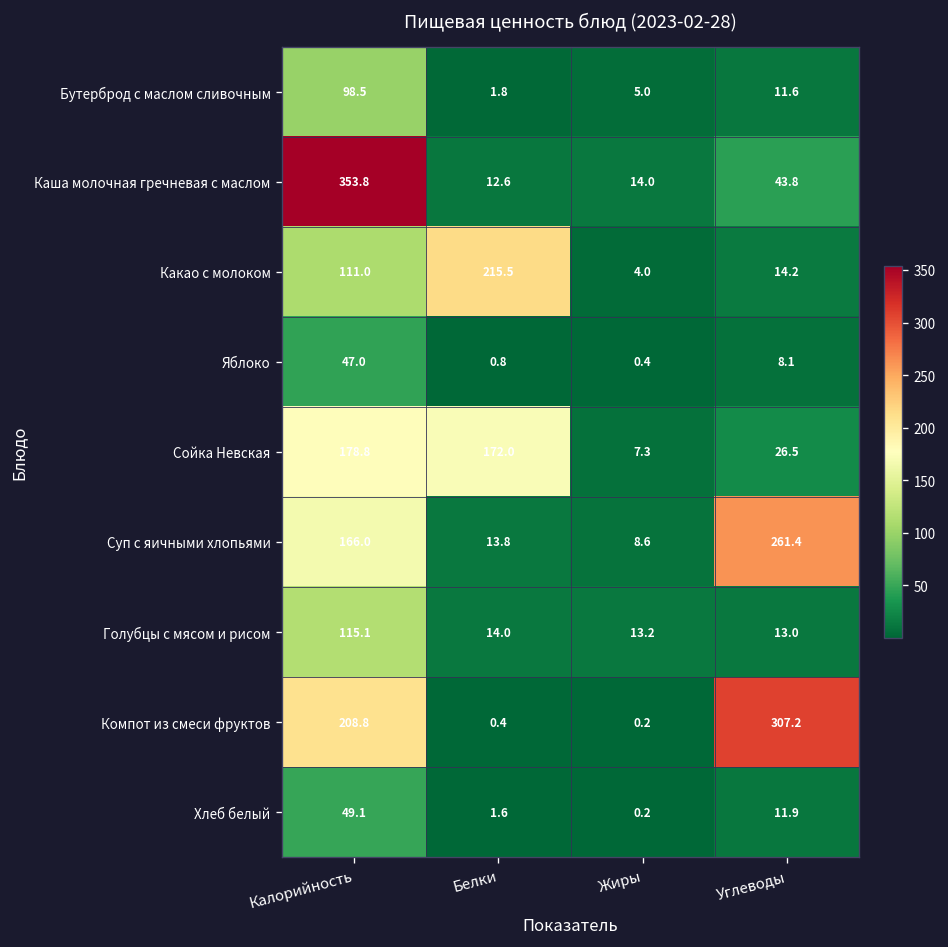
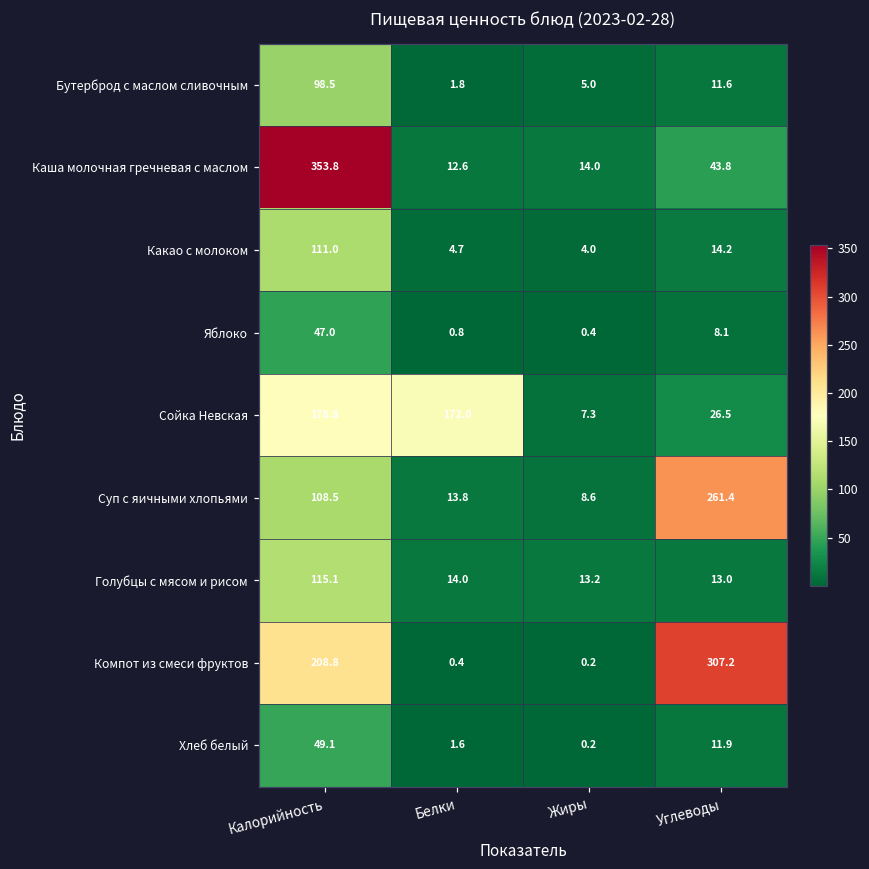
  {
    "Бутерброд с маслом сливочным": {
      "Калорийность": 98.5,
      "Белки": 1.8,
      "Жиры": 5.0,
      "Углеводы": 11.6
    },
    "Каша молочная гречневая с маслом": {
      "Калорийность": 353.8,
      "Белки": 12.6,
      "Жиры": 14.0,
      "Углеводы": 43.8
    },
    "Какао с молоком": {
      "Калорийность": 111.0,
-     "Белки": 215.5,
+     "Белки": 4.7,
      "Жиры": 4.0,
      "Углеводы": 14.2
    },
    "Яблоко": {
      "Калорийность": 47.0,
      "Белки": 0.8,
      "Жиры": 0.4,
      "Углеводы": 8.1
    },
    "Сойка Невская": {
      "Калорийность": 178.8,
      "Белки": 172.0,
      "Жиры": 7.3,
      "Углеводы": 26.5
    },
    "Суп с яичными хлопьями": {
-     "Калорийность": 166.0,
+     "Калорийность": 108.5,
      "Белки": 13.8,
      "Жиры": 8.6,
      "Углеводы": 261.4
    },
    "Голубцы с мясом и рисом": {
      "Калорийность": 115.1,
      "Белки": 14.0,
      "Жиры": 13.2,
      "Углеводы": 13.0
    },
    "Компот из смеси фруктов": {
      "Калорийность": 208.8,
      "Белки": 0.4,
      "Жиры": 0.2,
      "Углеводы": 307.2
    },
    "Хлеб белый": {
      "Калорийность": 49.1,
      "Белки": 1.6,
      "Жиры": 0.2,
      "Углеводы": 11.9
    }
  }
